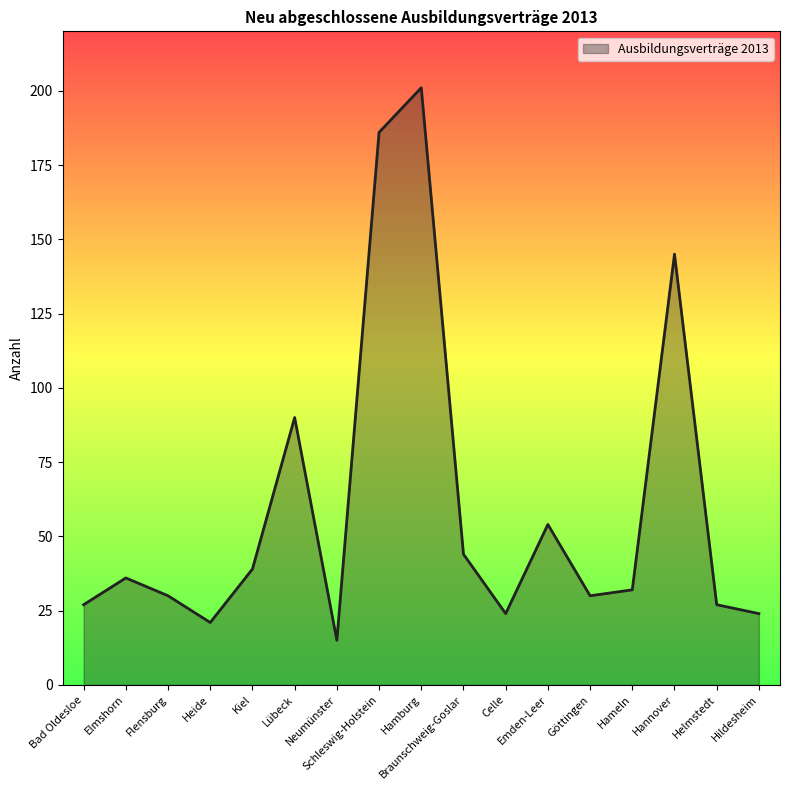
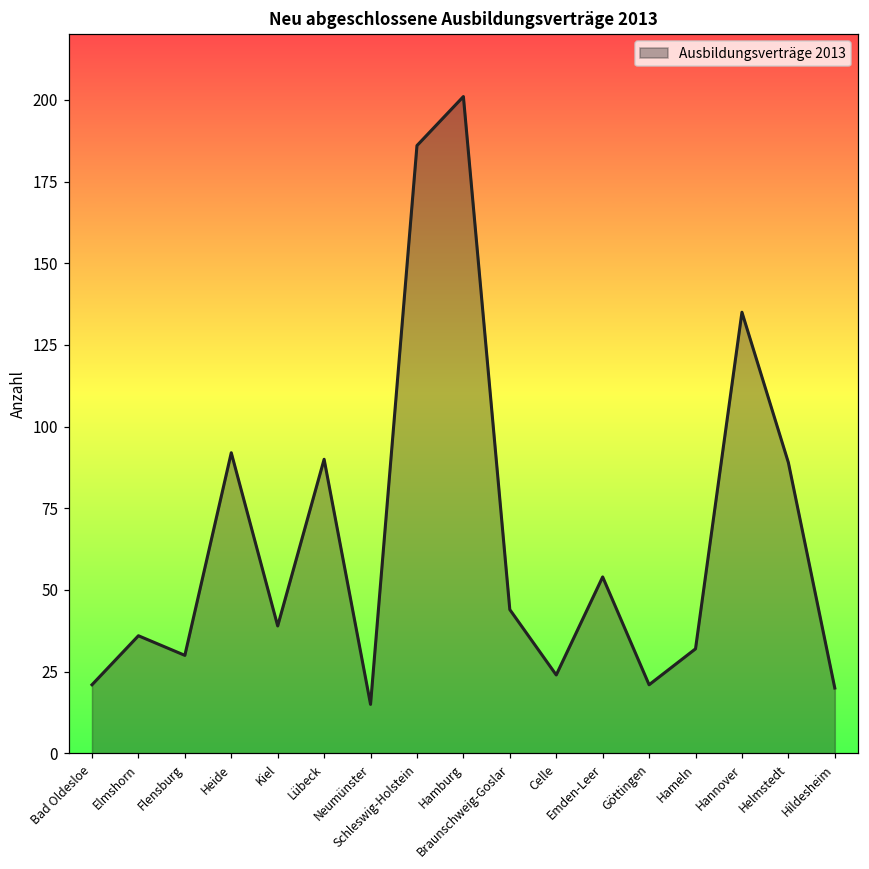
  {
-   "Bad Oldesloe": 27,
+   "Bad Oldesloe": 21,
    "Elmshorn": 36,
    "Flensburg": 30,
-   "Heide": 21,
+   "Heide": 92,
    "Kiel": 39,
    "Lübeck": 90,
    "Neumünster": 15,
    "Schleswig-Holstein": 186,
    "Hamburg": 201,
    "Braunschweig-Goslar": 44,
    "Celle": 24,
    "Emden-Leer": 54,
-   "Göttingen": 30,
+   "Göttingen": 21,
    "Hameln": 32,
-   "Hannover": 145,
-   "Helmstedt": 27,
-   "Hildesheim": 24
+   "Hannover": 135,
+   "Helmstedt": 89,
+   "Hildesheim": 20
  }
